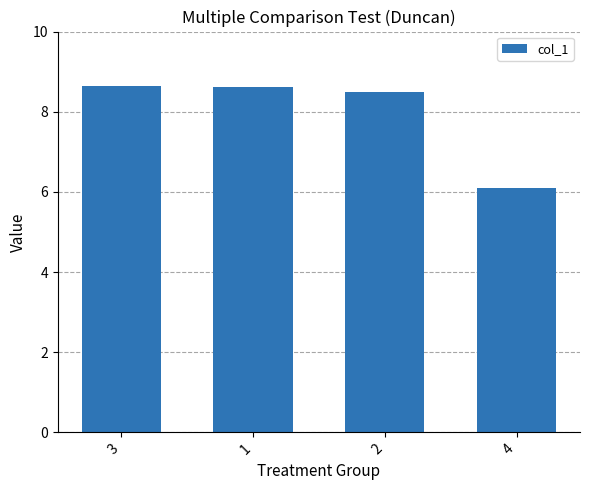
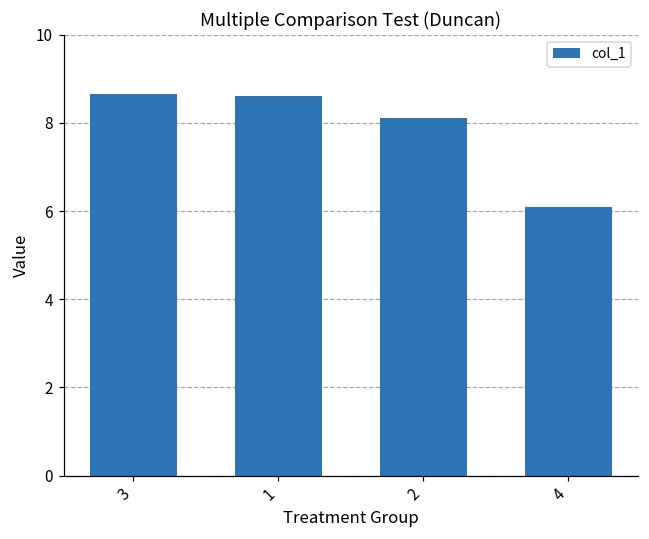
  {
    "3": 8.7,
    "1": 8.6,
-   "2": 8.5,
+   "2": 8.1,
    "4": 6.1
  }
